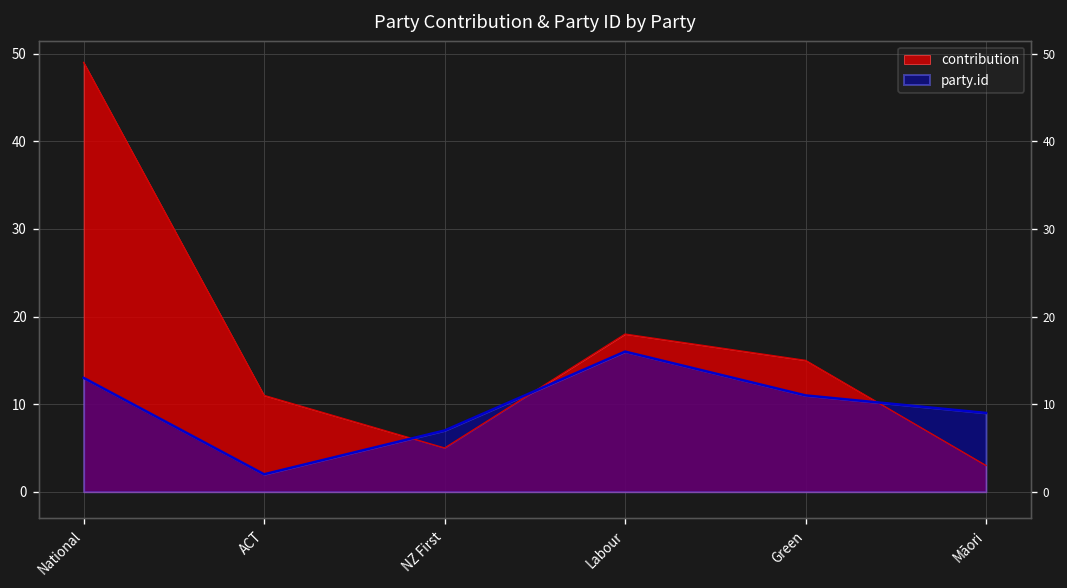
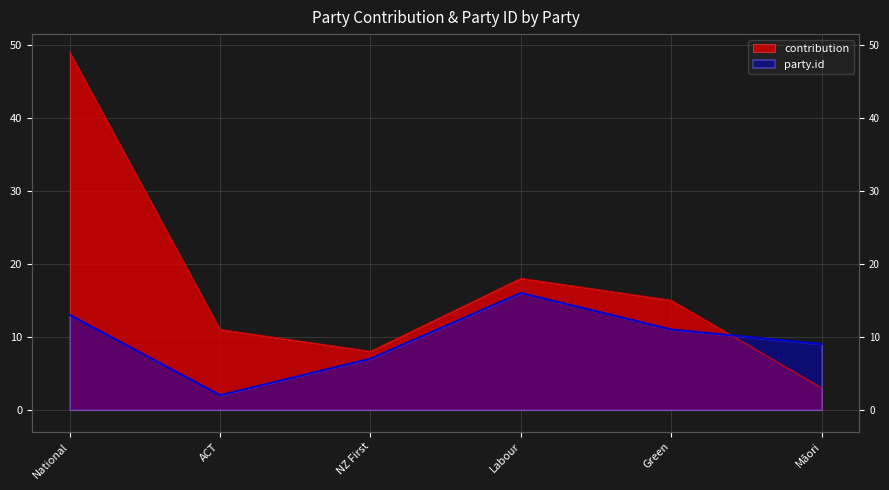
  {
    "contribution": {
      "National": 49,
      "ACT": 11,
-     "NZ First": 5,
+     "NZ First": 8,
      "Labour": 18,
      "Green": 15,
      "Māori": 3
    },
    "party.id": {
      "National": 13,
      "ACT": 2,
      "NZ First": 7,
      "Labour": 16,
      "Green": 11,
      "Māori": 9
    }
  }
